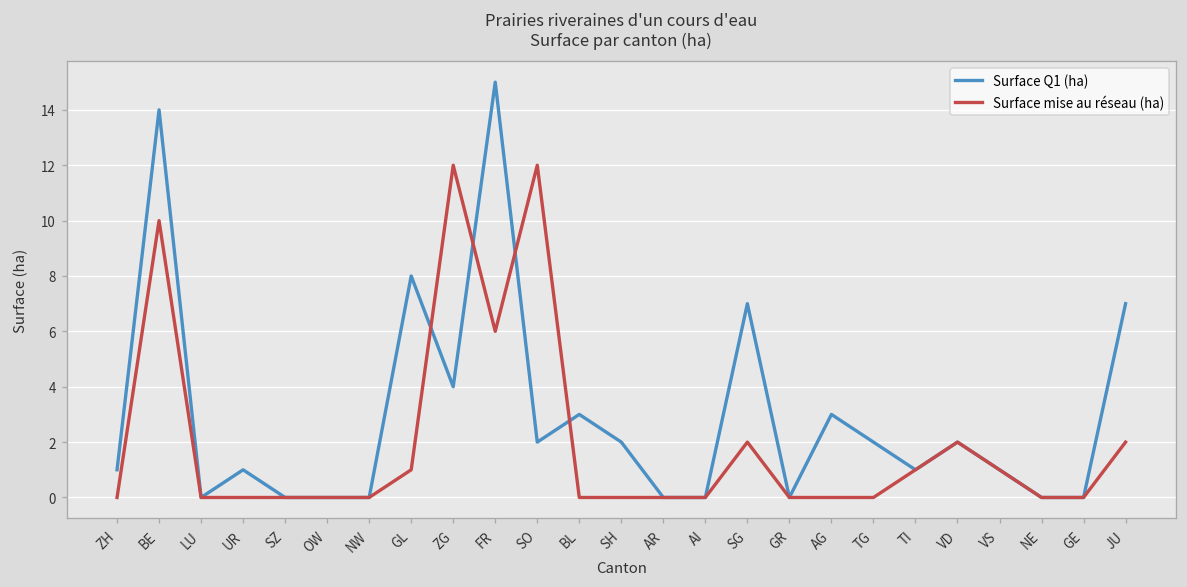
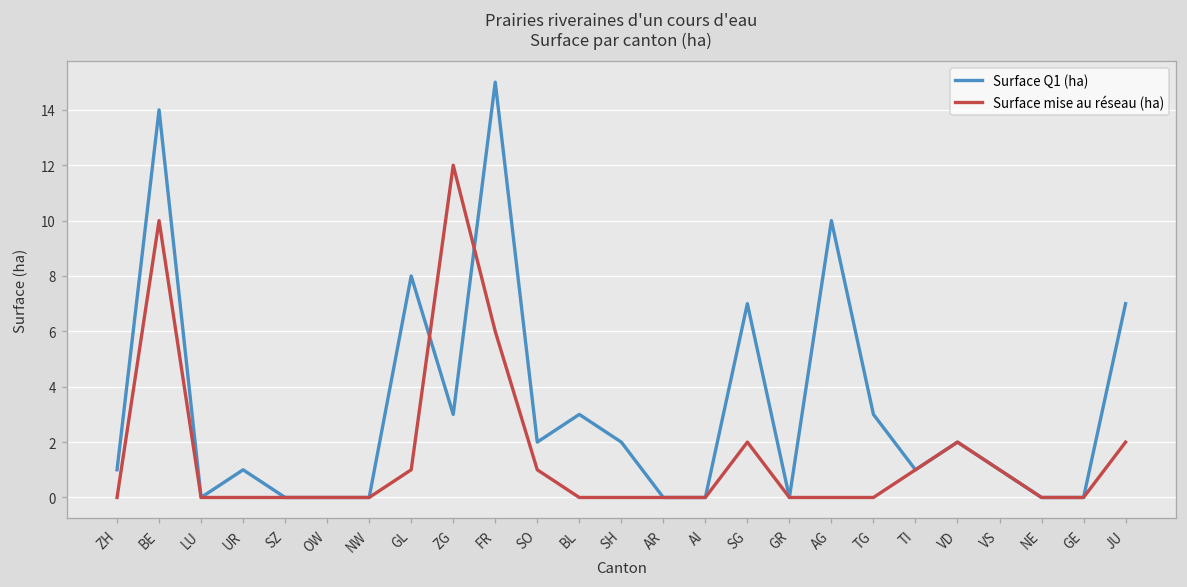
  {
    "Surface Q1 (ha)": {
      "ZH": 1,
      "BE": 14,
      "UR": 1,
      "GL": 8,
-     "ZG": 4,
+     "ZG": 3,
      "FR": 15,
      "SO": 2,
      "BL": 3,
      "SH": 2,
      "SG": 7,
-     "AG": 3,
-     "TG": 2,
+     "AG": 10,
+     "TG": 3,
      "JU": 7
    },
    "Surface mise au réseau (ha)": {
      "ZH": 0,
      "BE": 10,
      "UR": 0,
      "GL": 1,
      "ZG": 12,
      "FR": 6,
-     "SO": 12,
+     "SO": 1,
      "BL": 0,
      "SH": 0,
      "SG": 2,
      "AG": 0,
      "TG": 0,
      "JU": 2
    }
  }
